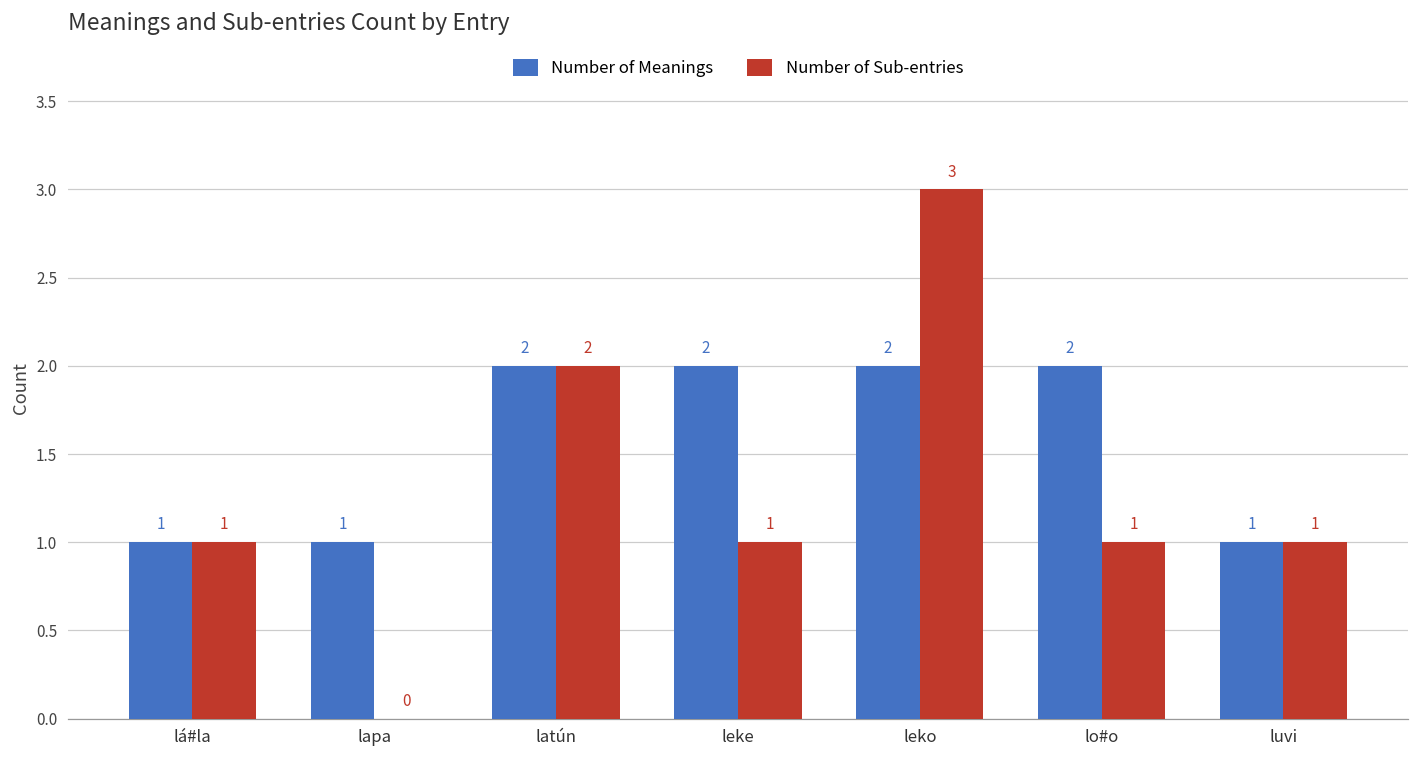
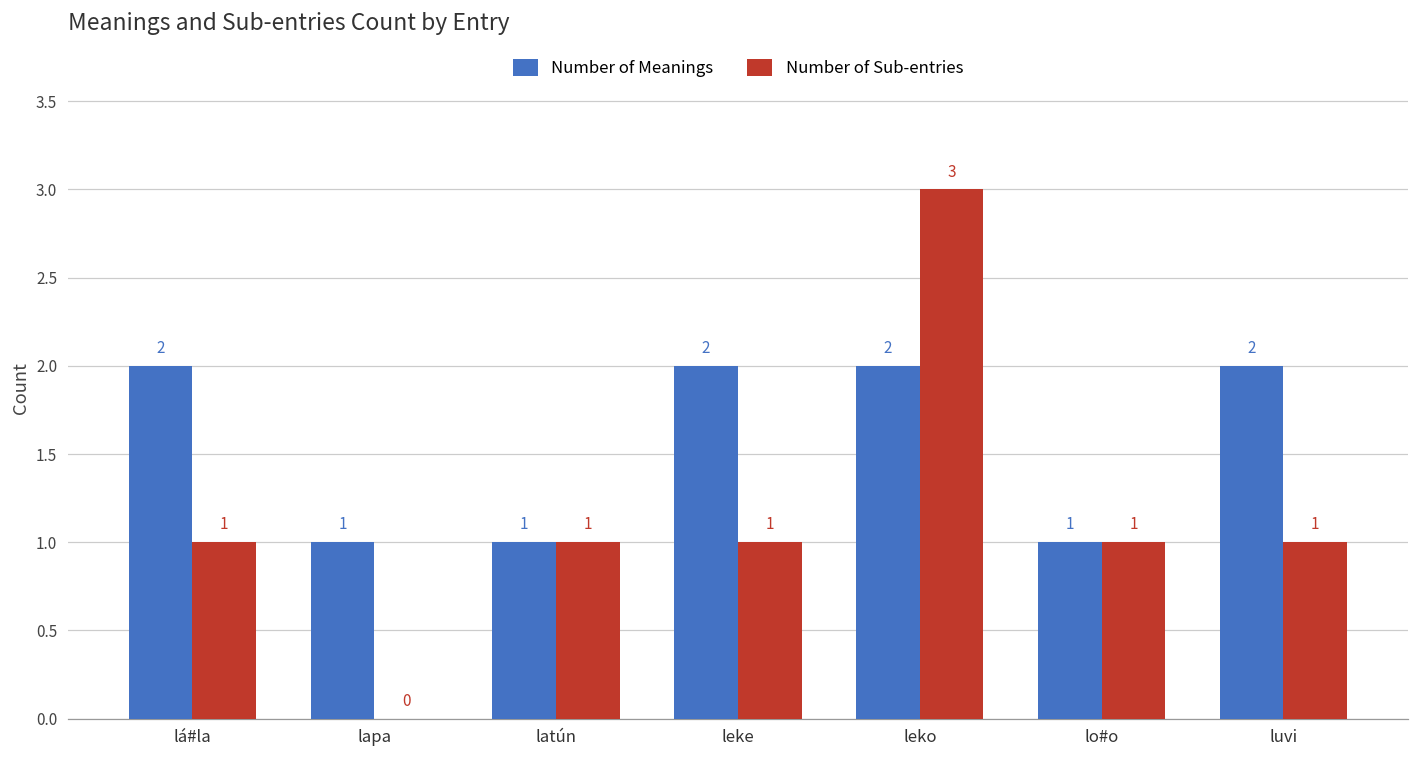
  {
    "Number of Meanings": {
-     "lá#la": 1,
+     "lá#la": 2,
      "lapa": 1,
-     "latún": 2,
+     "latún": 1,
      "leke": 2,
      "leko": 2,
-     "lo#o": 2,
-     "luvi": 1
+     "lo#o": 1,
+     "luvi": 2
    },
    "Number of Sub-entries": {
      "lá#la": 1,
      "lapa": 0,
-     "latún": 2,
+     "latún": 1,
      "leke": 1,
      "leko": 3,
      "lo#o": 1,
      "luvi": 1
    }
  }
